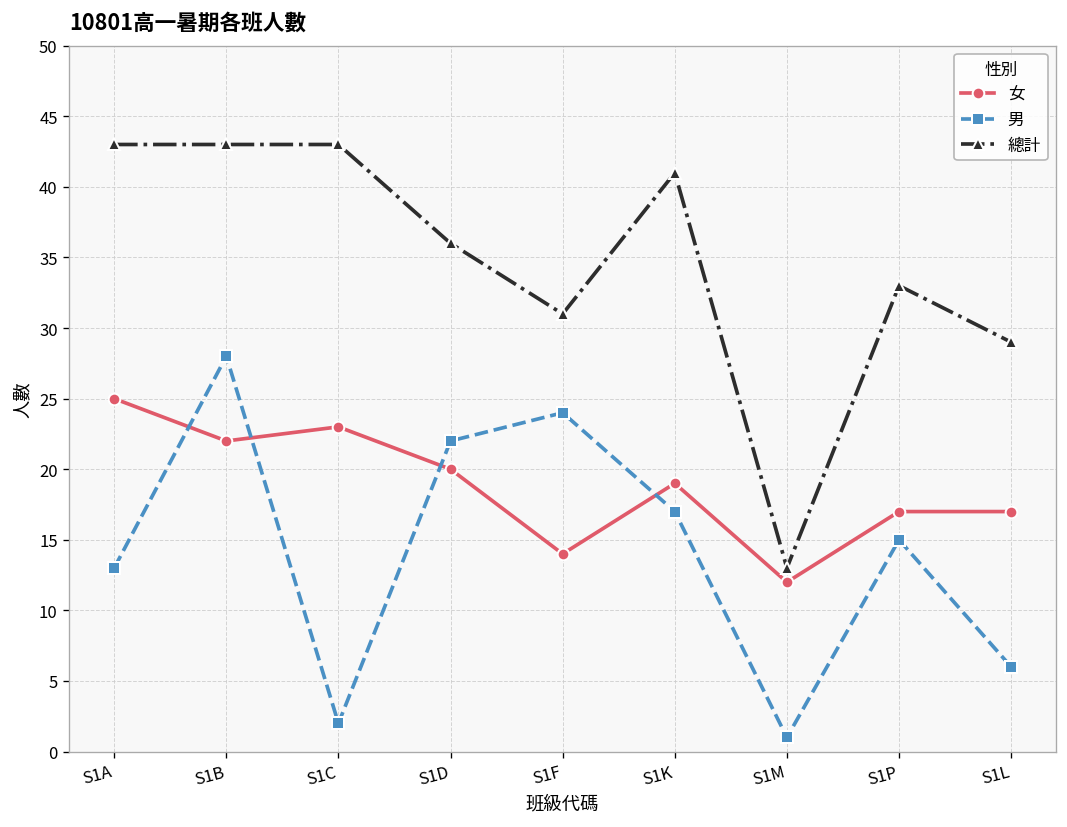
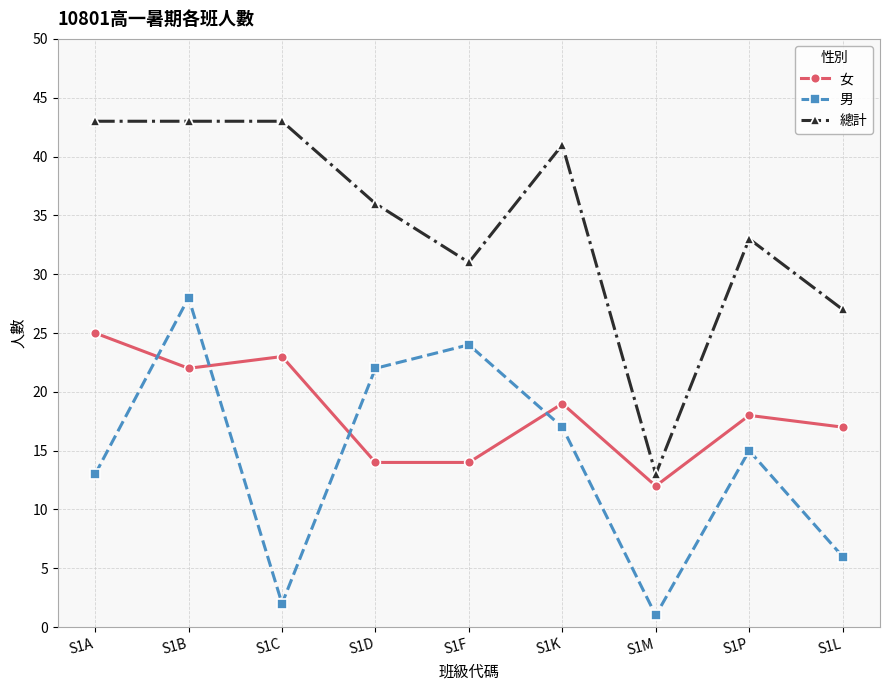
  {
    "女": {
      "S1A": 25,
      "S1B": 22,
      "S1C": 23,
-     "S1D": 20,
+     "S1D": 14,
      "S1F": 14,
      "S1K": 19,
      "S1M": 12,
-     "S1P": 17,
+     "S1P": 18,
      "S1L": 17
    },
    "男": {
      "S1A": 13,
      "S1B": 28,
      "S1C": 2,
      "S1D": 22,
      "S1F": 24,
      "S1K": 17,
      "S1M": 1,
      "S1P": 15,
      "S1L": 6
    },
    "總計": {
      "S1A": 43,
      "S1B": 43,
      "S1C": 43,
      "S1D": 36,
      "S1F": 31,
      "S1K": 41,
      "S1M": 13,
      "S1P": 33,
-     "S1L": 29
+     "S1L": 27
    }
  }
